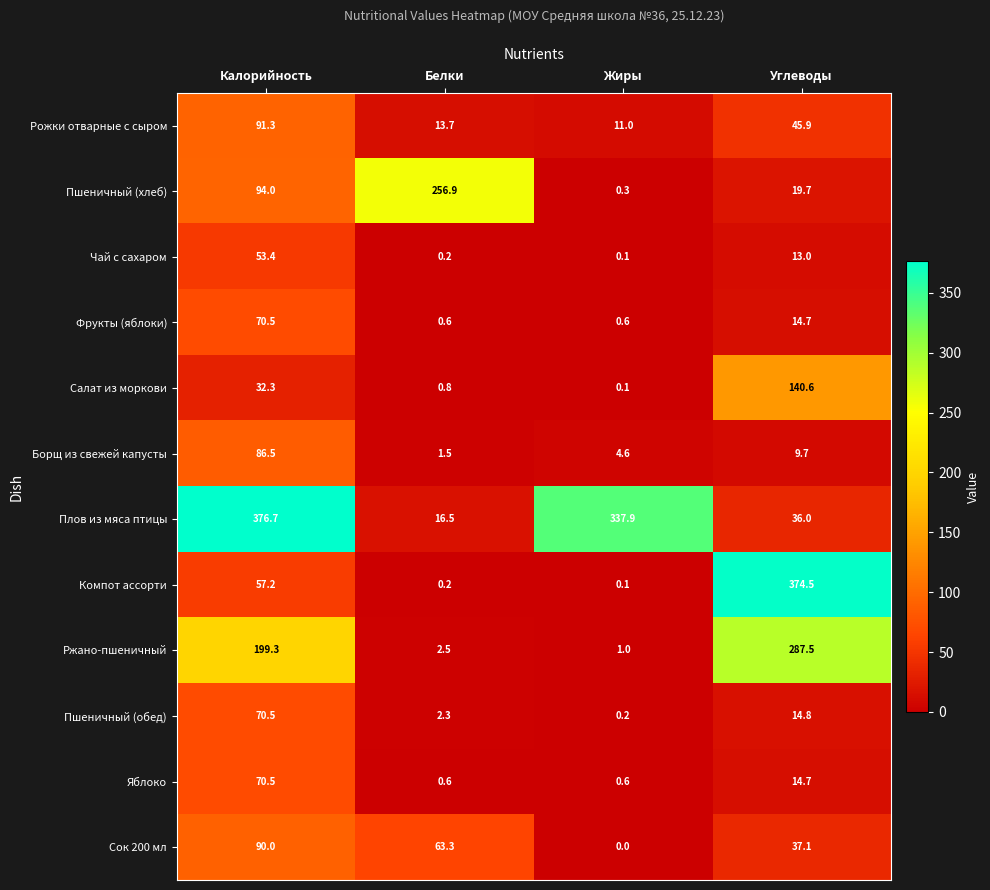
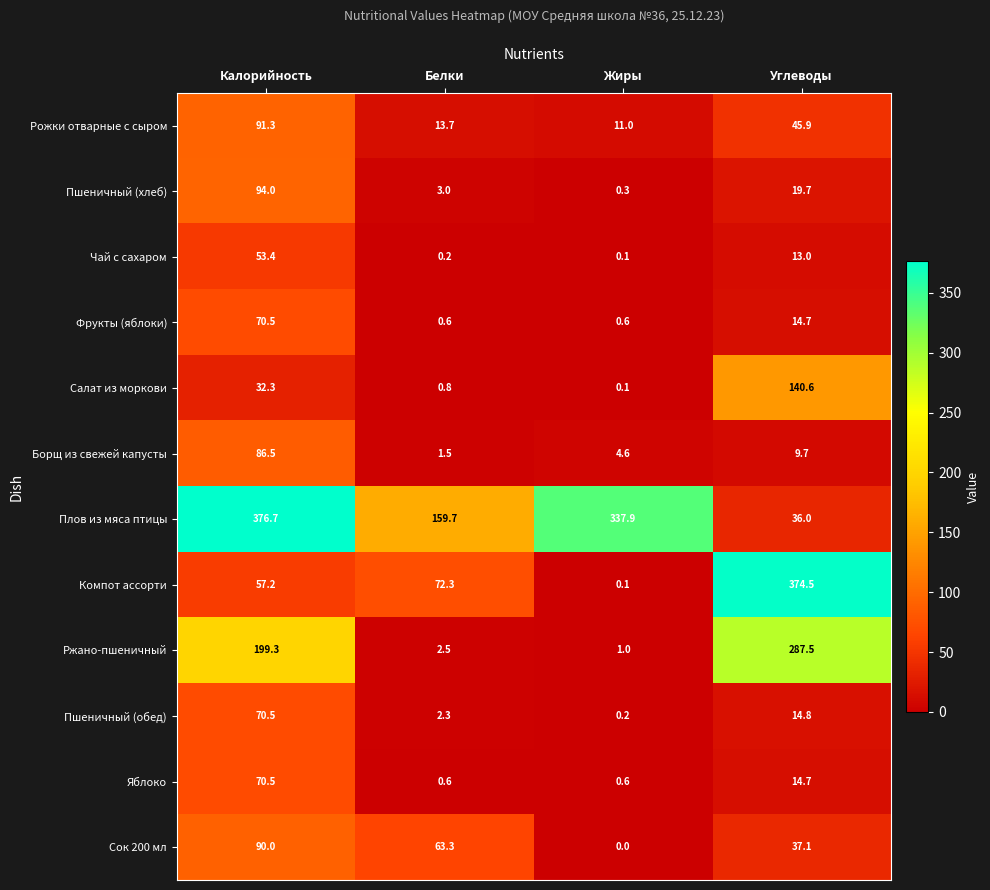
  {
    "Рожки отварные с сыром": {
      "Калорийность": 91.3,
      "Белки": 13.7,
      "Жиры": 11.0,
      "Углеводы": 45.9
    },
    "Пшеничный (хлеб)": {
      "Калорийность": 94.0,
-     "Белки": 256.9,
+     "Белки": 3.0,
      "Жиры": 0.3,
      "Углеводы": 19.7
    },
    "Чай с сахаром": {
      "Калорийность": 53.4,
      "Белки": 0.2,
      "Жиры": 0.1,
      "Углеводы": 13.0
    },
    "Фрукты (яблоки)": {
      "Калорийность": 70.5,
      "Белки": 0.6,
      "Жиры": 0.6,
      "Углеводы": 14.7
    },
    "Салат из моркови": {
      "Калорийность": 32.3,
      "Белки": 0.8,
      "Жиры": 0.1,
      "Углеводы": 140.6
    },
    "Борщ из свежей капусты": {
      "Калорийность": 86.5,
      "Белки": 1.5,
      "Жиры": 4.6,
      "Углеводы": 9.7
    },
    "Плов из мяса птицы": {
      "Калорийность": 376.7,
-     "Белки": 16.5,
+     "Белки": 159.7,
      "Жиры": 337.9,
      "Углеводы": 36.0
    },
    "Компот ассорти": {
      "Калорийность": 57.2,
-     "Белки": 0.2,
+     "Белки": 72.3,
      "Жиры": 0.1,
      "Углеводы": 374.5
    },
    "Ржано-пшеничный": {
      "Калорийность": 199.3,
      "Белки": 2.5,
      "Жиры": 1.0,
      "Углеводы": 287.5
    },
    "Пшеничный (обед)": {
      "Калорийность": 70.5,
      "Белки": 2.3,
      "Жиры": 0.2,
      "Углеводы": 14.8
    },
    "Яблоко": {
      "Калорийность": 70.5,
      "Белки": 0.6,
      "Жиры": 0.6,
      "Углеводы": 14.7
    },
    "Сок 200 мл": {
      "Калорийность": 90.0,
      "Белки": 63.3,
      "Жиры": 0.0,
      "Углеводы": 37.1
    }
  }
